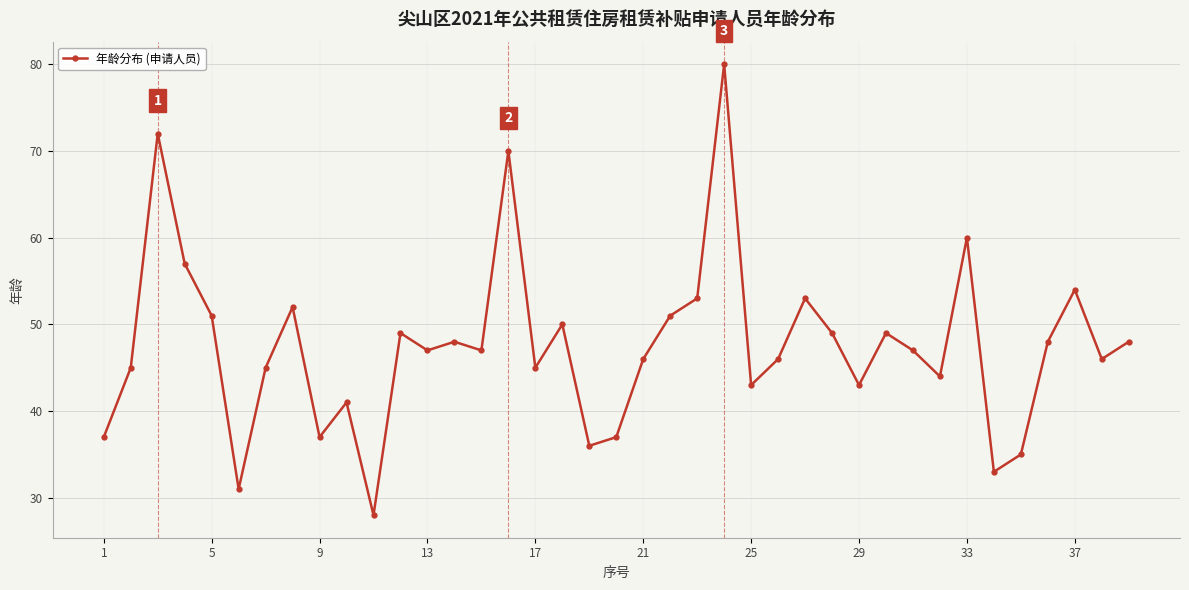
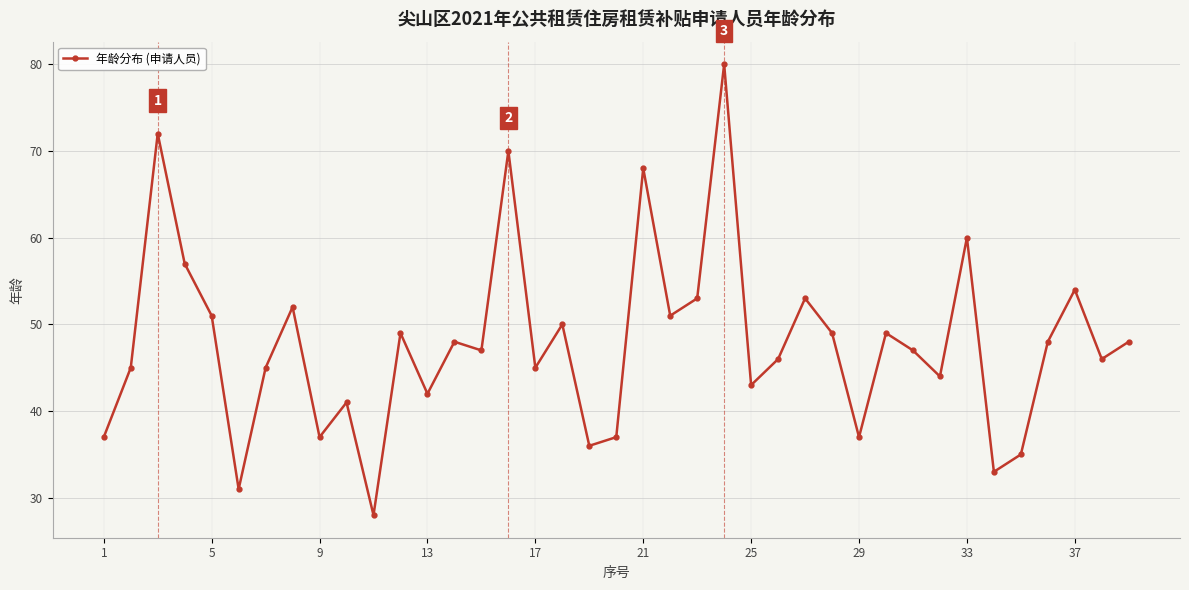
  {
    "1": 37,
    "5": 51,
    "9": 37,
-   "13": 47,
+   "13": 42,
    "17": 45,
-   "21": 46,
+   "21": 68,
    "25": 43,
-   "29": 43,
+   "29": 37,
    "33": 60,
    "37": 54
  }
